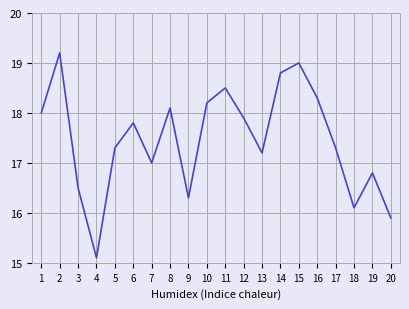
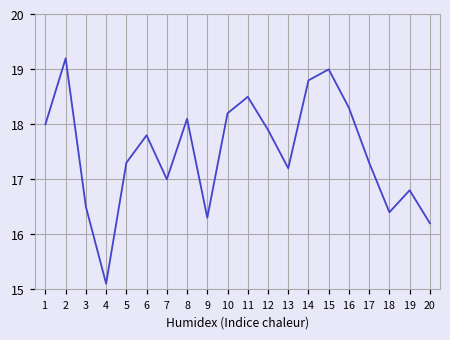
  {
    "1": 18.0,
    "2": 19.2,
    "3": 16.5,
    "4": 15.1,
    "5": 17.3,
    "6": 17.8,
    "7": 17.0,
    "8": 18.1,
    "9": 16.3,
    "10": 18.2,
    "11": 18.5,
    "12": 17.9,
    "13": 17.2,
    "14": 18.8,
    "15": 19.0,
    "16": 18.3,
    "17": 17.3,
-   "18": 16.1,
+   "18": 16.4,
    "19": 16.8,
-   "20": 15.9
+   "20": 16.2
  }
